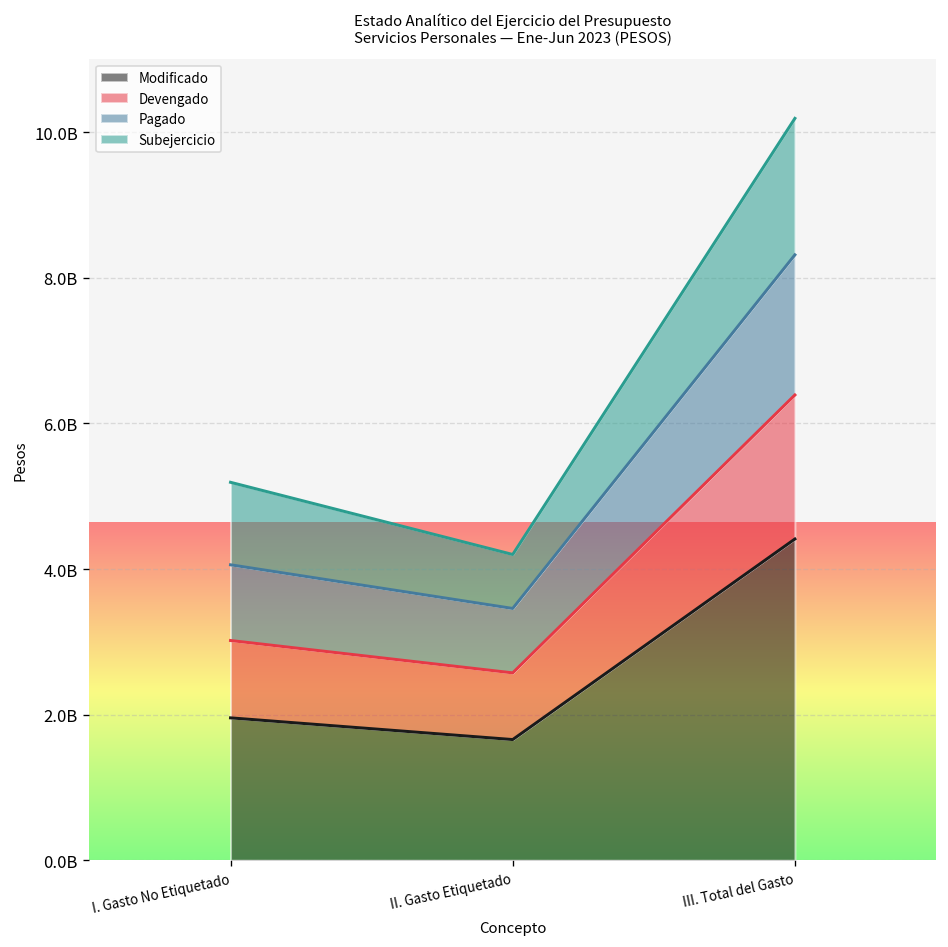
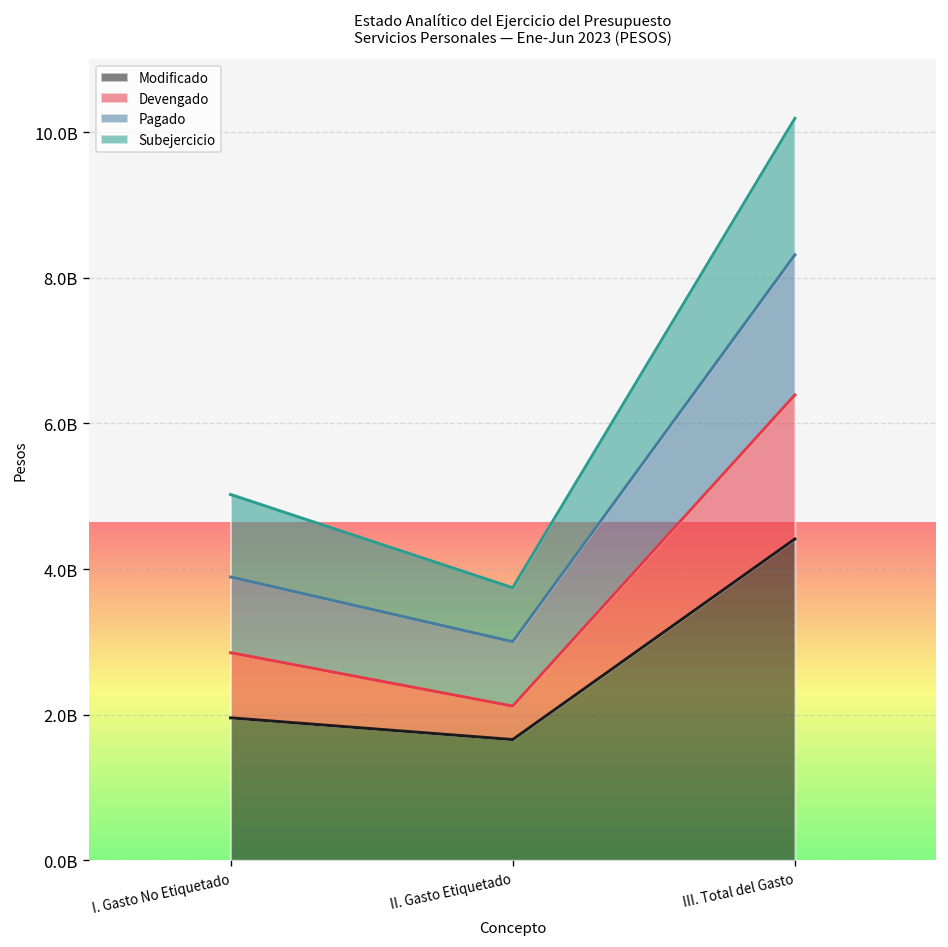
  {
    "Modificado": {
      "I. Gasto No Etiquetado": 2000000000,
      "II. Gasto Etiquetado": 1700000000,
      "III. Total del Gasto": 4400000000
    },
    "Devengado": {
-     "I. Gasto No Etiquetado": 1100000000,
-     "II. Gasto Etiquetado": 900000000,
+     "I. Gasto No Etiquetado": 900000000,
+     "II. Gasto Etiquetado": 500000000,
      "III. Total del Gasto": 2000000000
    }
  }
